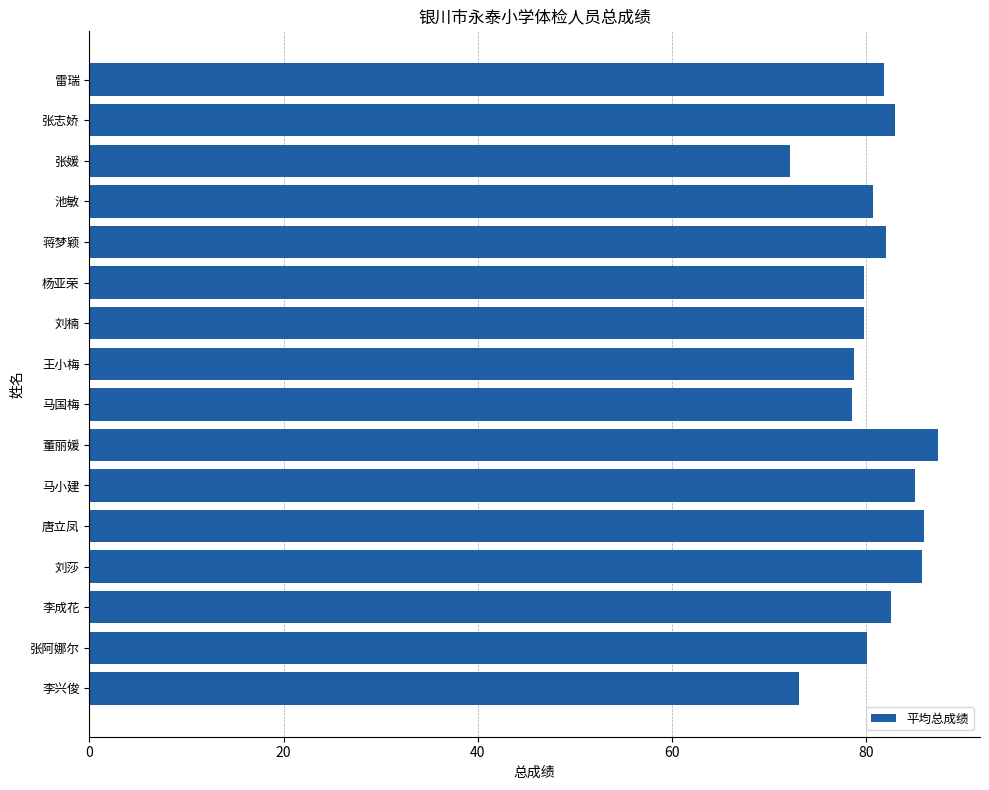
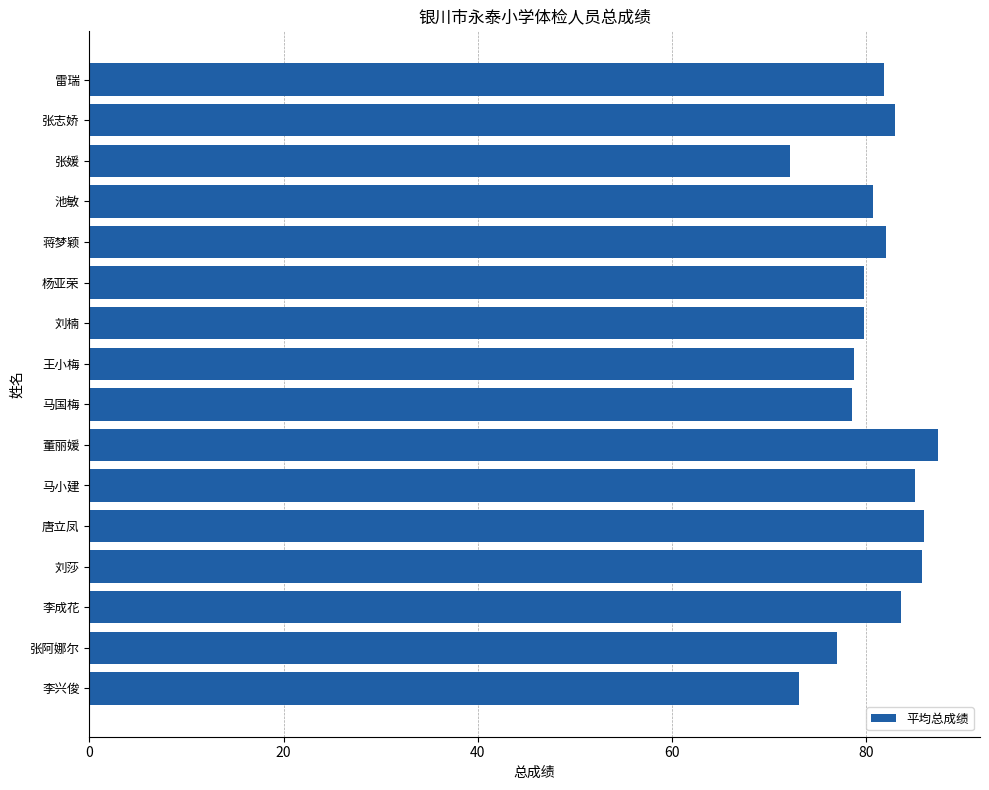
  {
    "雷瑞": 82,
    "张志娇": 83,
    "张媛": 72,
    "池敏": 81,
    "蒋梦颖": 82,
    "杨亚荣": 80,
    "刘楠": 80,
    "王小梅": 79,
    "马国梅": 79,
    "董丽媛": 87,
    "马小建": 85,
    "唐立凤": 86,
    "刘莎": 86,
-   "李成花": 83,
-   "张阿娜尔": 80,
+   "李成花": 84,
+   "张阿娜尔": 77,
    "李兴俊": 73
  }
